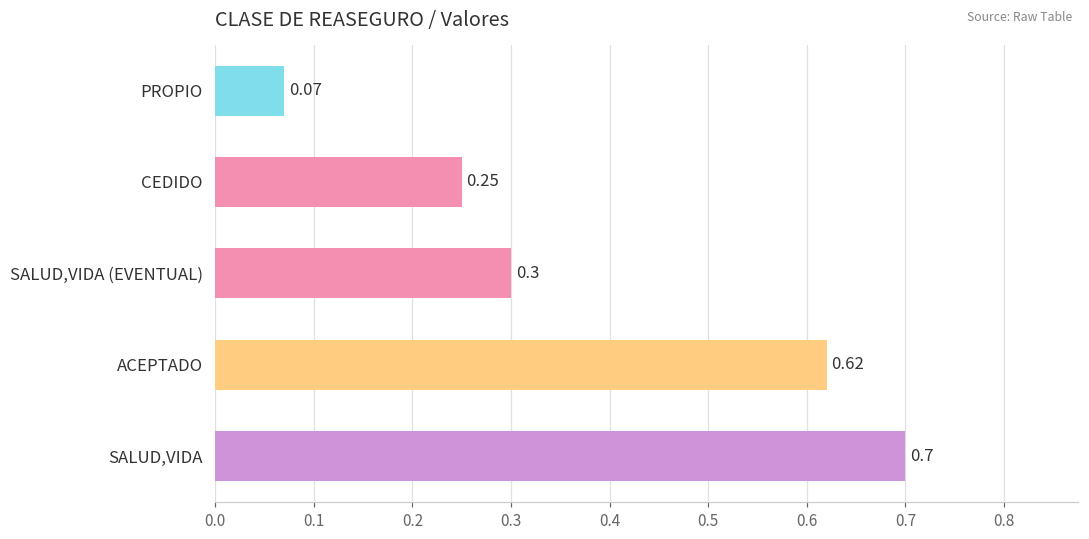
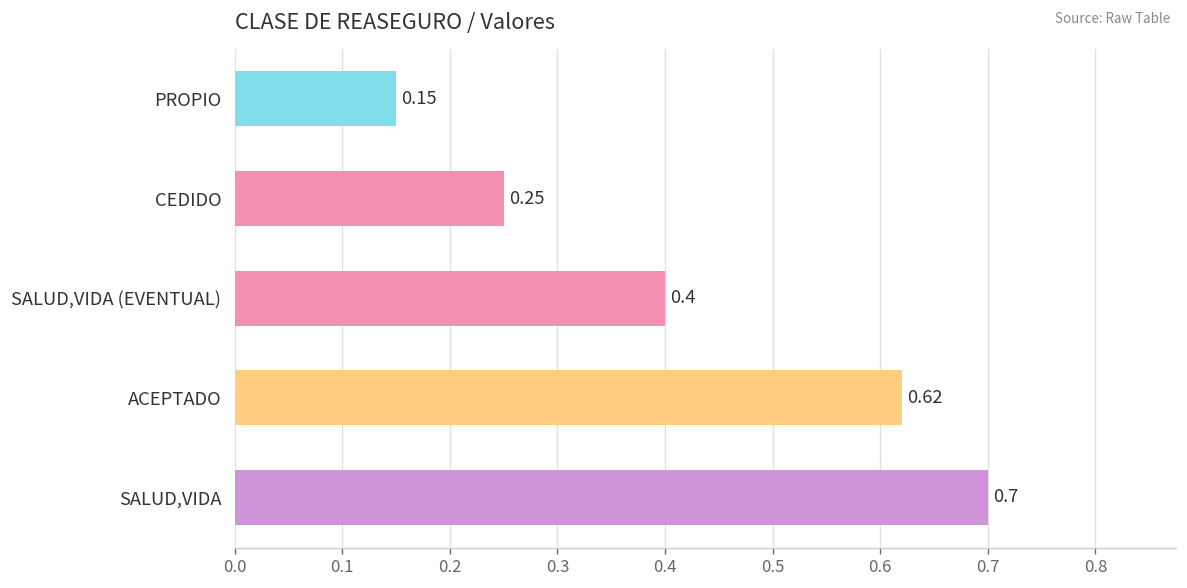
  {
-   "PROPIO": 0.07,
+   "PROPIO": 0.15,
    "CEDIDO": 0.25,
-   "SALUD,VIDA (EVENTUAL)": 0.3,
+   "SALUD,VIDA (EVENTUAL)": 0.4,
    "ACEPTADO": 0.62,
    "SALUD,VIDA": 0.7
  }
